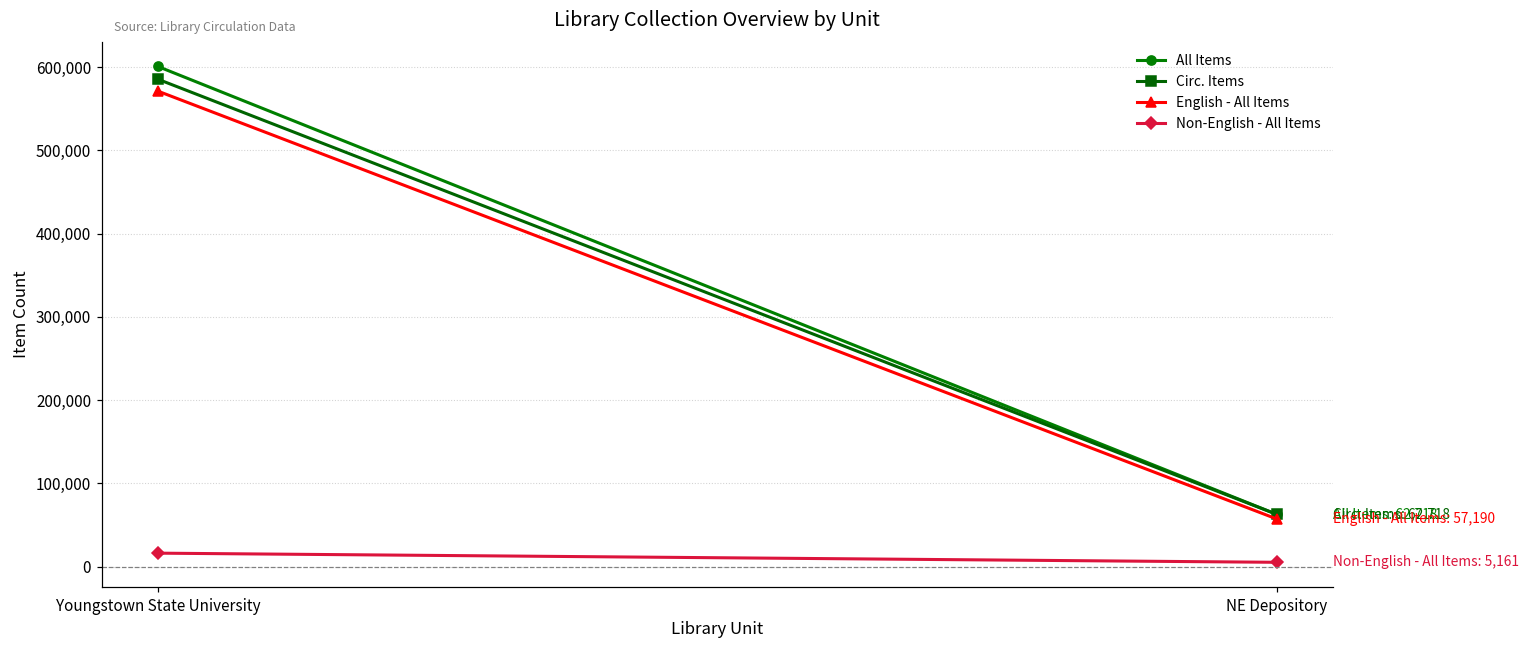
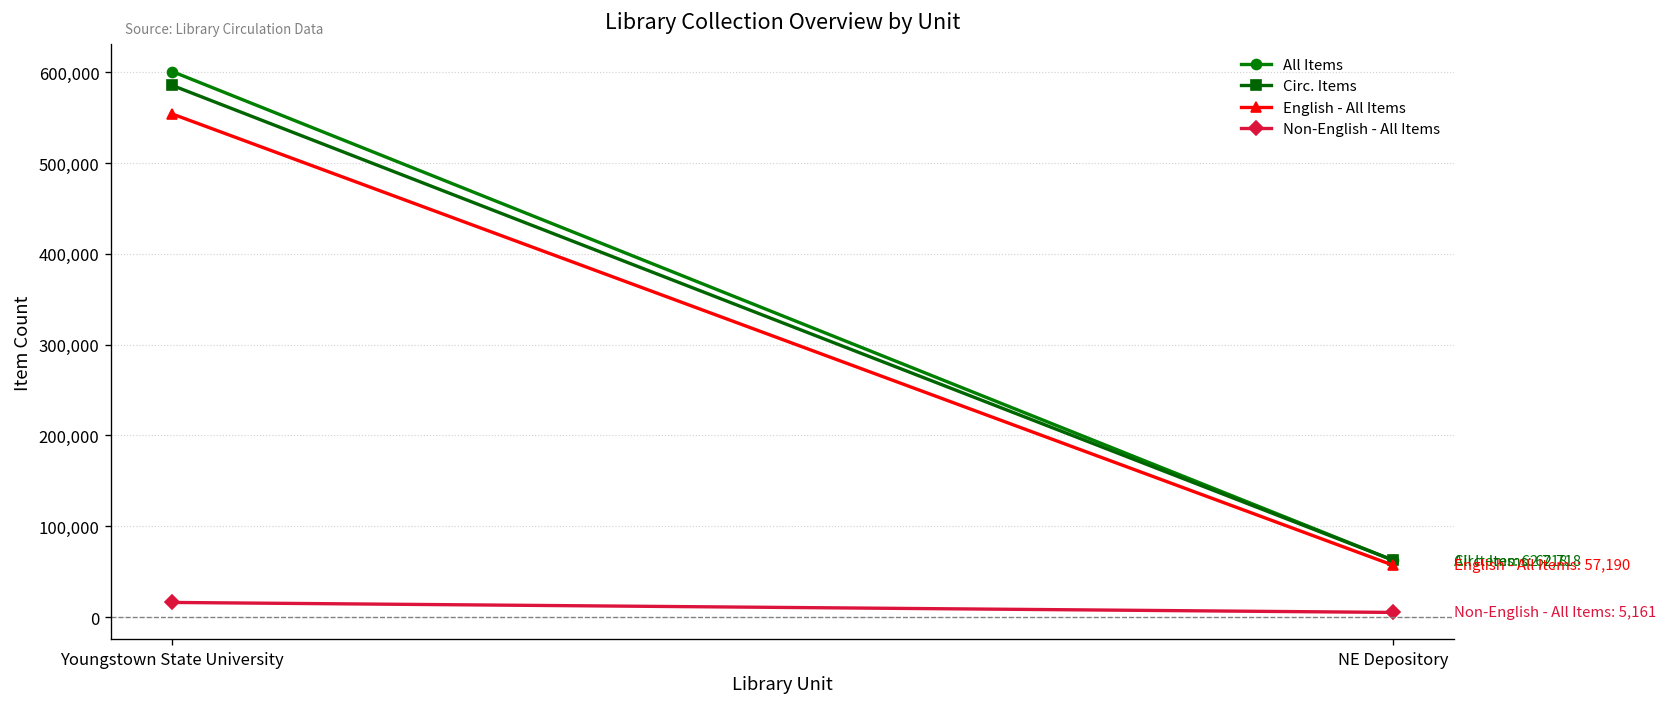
  {
    "English - All Items": {
-     "Youngstown State University": "570,000",
+     "Youngstown State University": "550,000",
      "NE Depository": "60,000"
    },
    "Non-English - All Items": {
      "Youngstown State University": "20,000",
      "NE Depository": "10,000"
    }
  }
